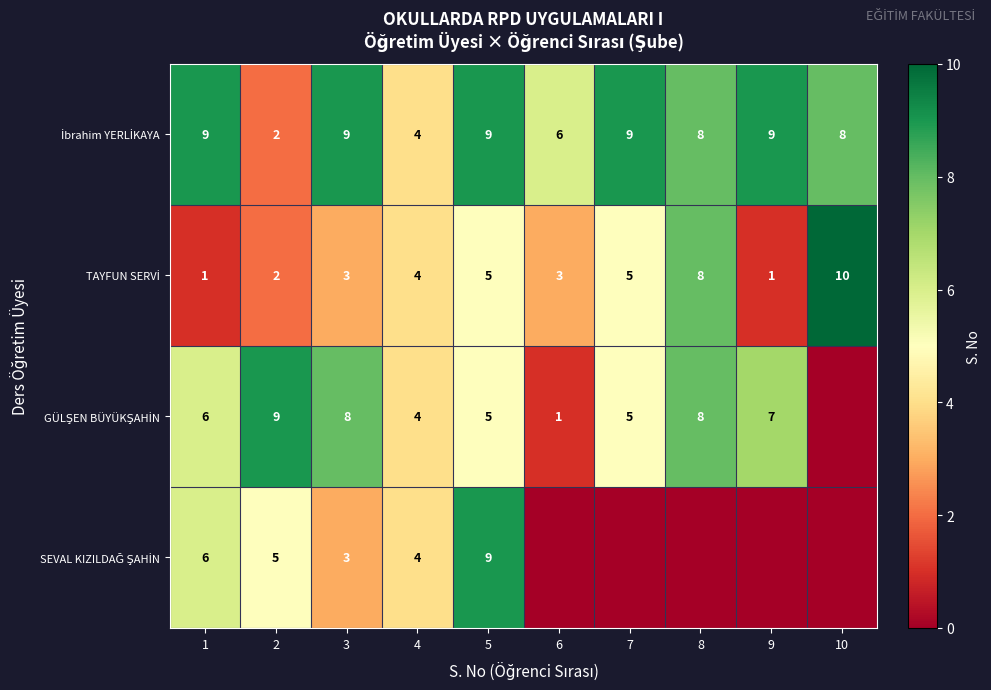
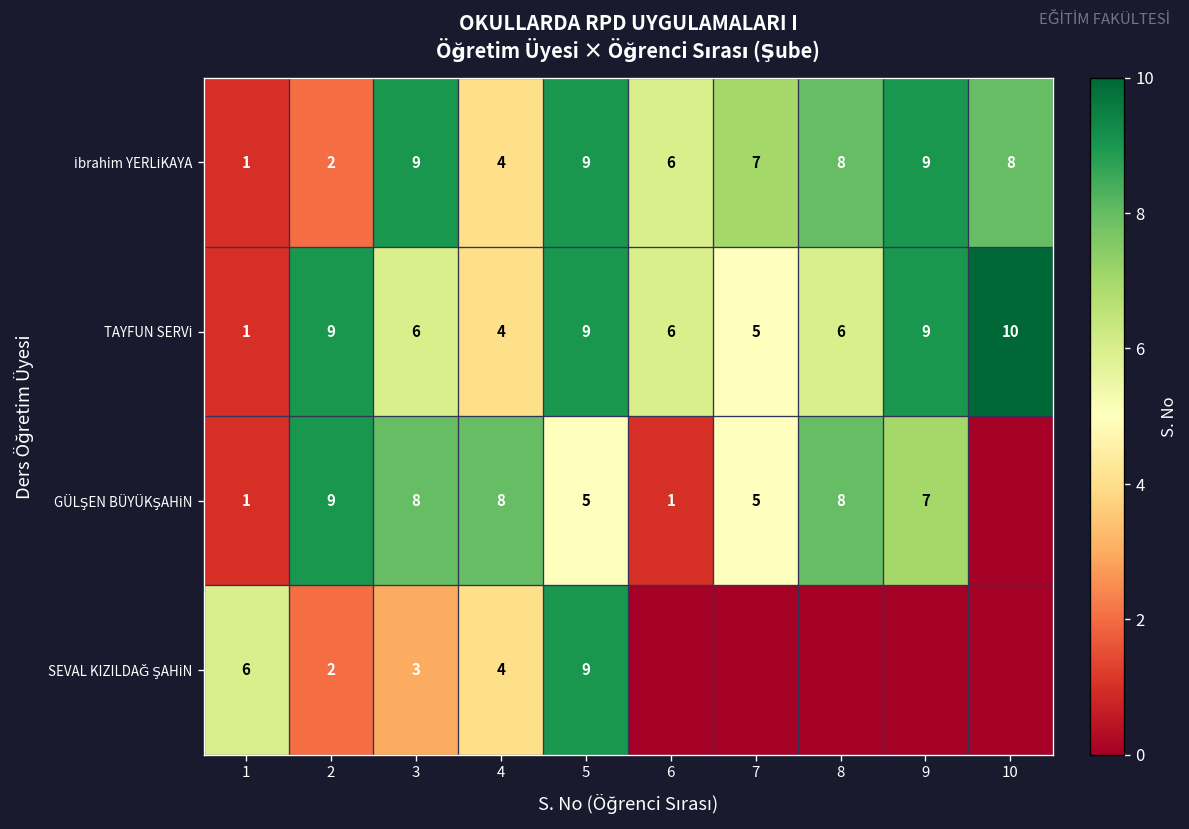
  {
    "İbrahim YERLİKAYA": {
-     "1": 9,
+     "1": 1,
      "2": 2,
      "3": 9,
      "4": 4,
      "5": 9,
      "6": 6,
-     "7": 9,
+     "7": 7,
      "8": 8,
      "9": 9,
      "10": 8
    },
    "TAYFUN SERVİ": {
      "1": 1,
-     "2": 2,
-     "3": 3,
+     "2": 9,
+     "3": 6,
      "4": 4,
-     "5": 5,
-     "6": 3,
+     "5": 9,
+     "6": 6,
      "7": 5,
-     "8": 8,
-     "9": 1,
+     "8": 6,
+     "9": 9,
      "10": 10
    },
    "GÜLŞEN BÜYÜKŞAHİN": {
-     "1": 6,
+     "1": 1,
      "2": 9,
      "3": 8,
-     "4": 4,
+     "4": 8,
      "5": 5,
      "6": 1,
      "7": 5,
      "8": 8,
      "9": 7
    },
    "SEVAL KIZILDAĞ ŞAHİN": {
      "1": 6,
-     "2": 5,
+     "2": 2,
      "3": 3,
      "4": 4,
      "5": 9
    }
  }
